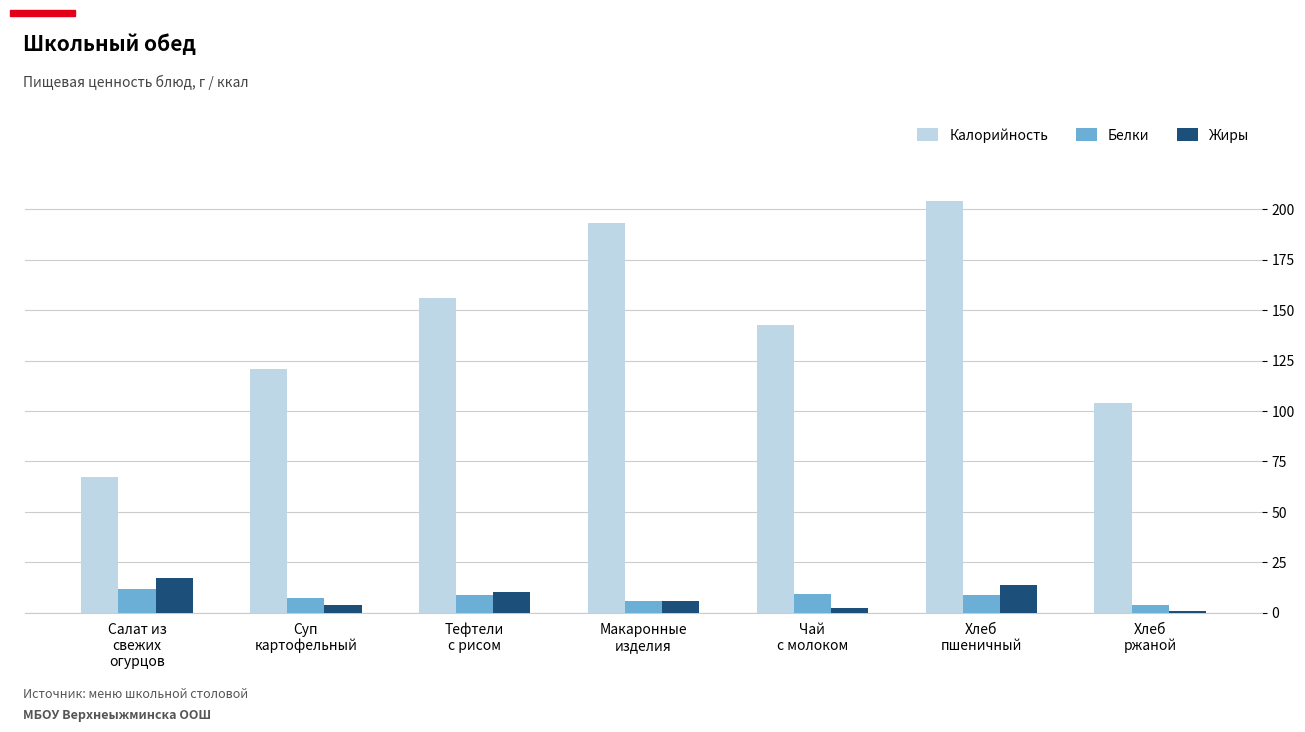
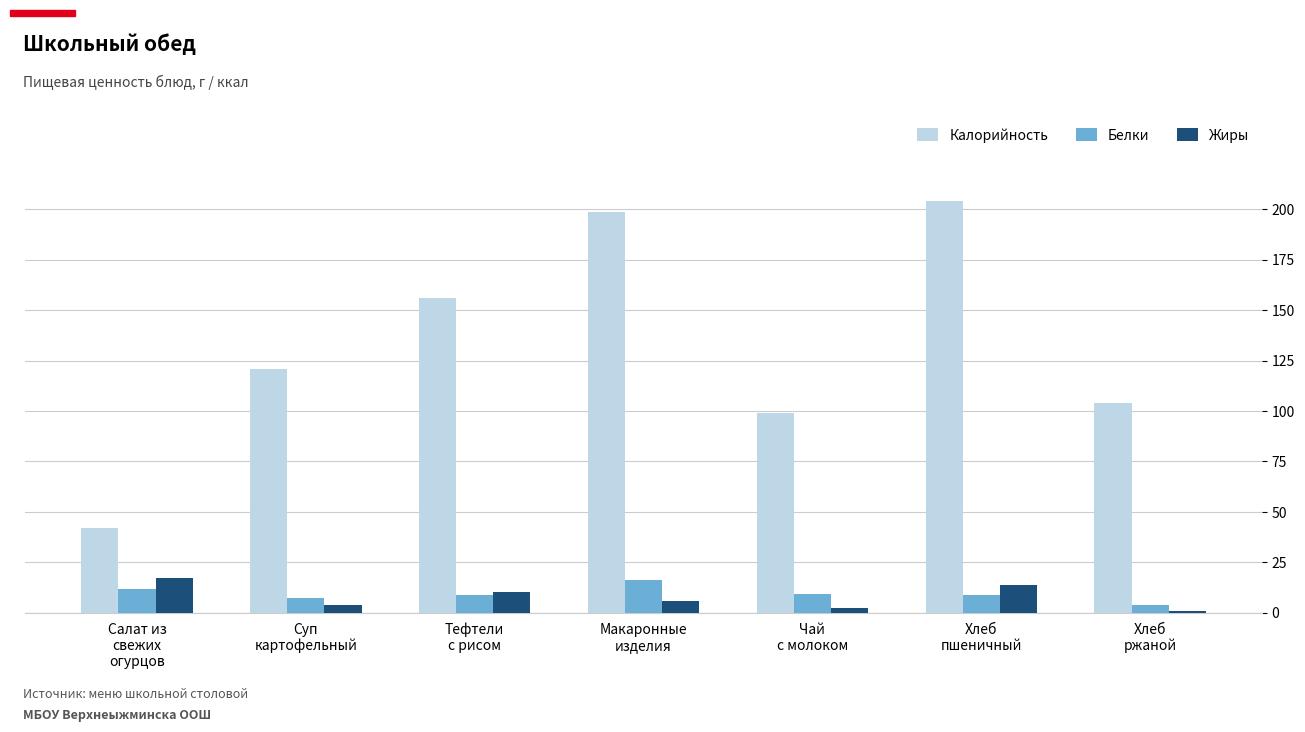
  {
    "Калорийность": {
-     "Салат из свежих огурцов": 67,
+     "Салат из свежих огурцов": 42,
      "Суп картофельный": 121,
      "Тефтели с рисом": 156,
-     "Макаронные изделия": 193,
-     "Чай с молоком": 143,
+     "Макаронные изделия": 198,
+     "Чай с молоком": 99,
      "Хлеб пшеничный": 204,
      "Хлеб ржаной": 104
    },
    "Белки": {
      "Салат из свежих огурцов": 12,
      "Суп картофельный": 8,
      "Тефтели с рисом": 9,
-     "Макаронные изделия": 6,
+     "Макаронные изделия": 16,
      "Чай с молоком": 10,
      "Хлеб пшеничный": 9,
      "Хлеб ржаной": 4
    },
    "Жиры": {
      "Салат из свежих огурцов": 17,
      "Суп картофельный": 4,
      "Тефтели с рисом": 10,
      "Макаронные изделия": 6,
      "Чай с молоком": 3,
      "Хлеб пшеничный": 14
    }
  }
